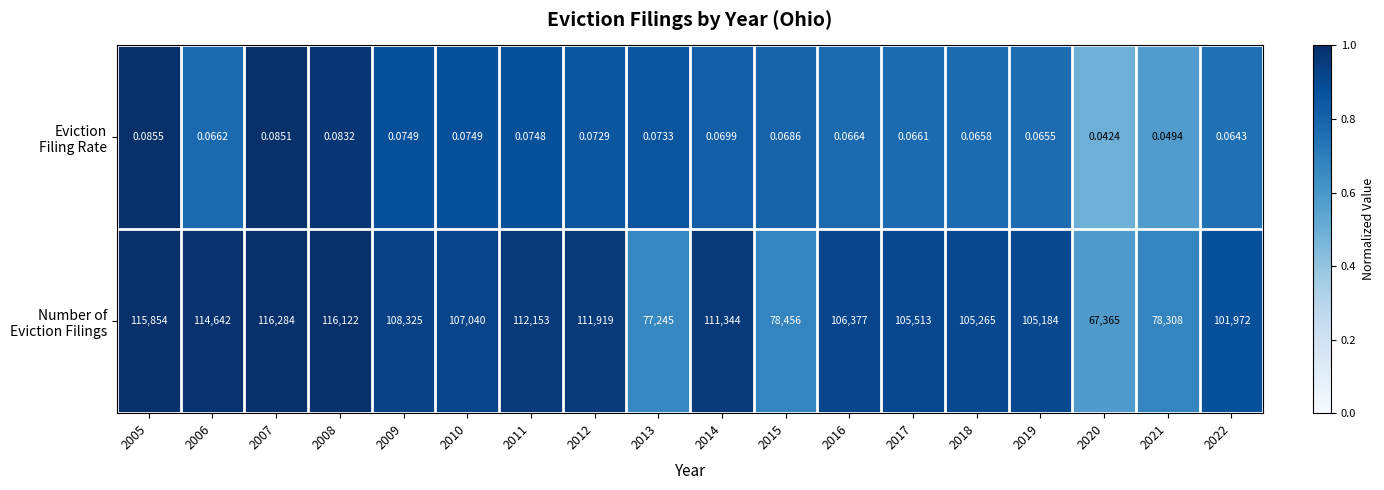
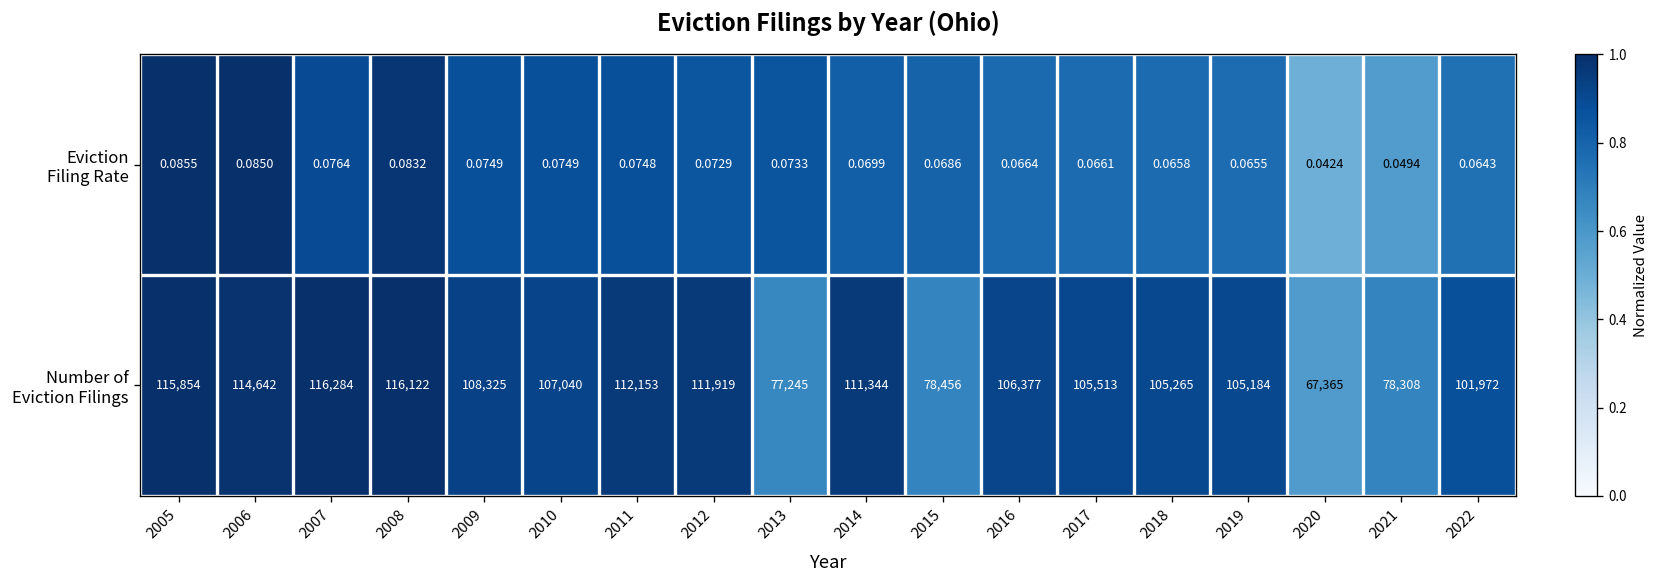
  {
    "Eviction Filing Rate": {
      "2005": "0.0855",
-     "2006": "0.0662",
-     "2007": "0.0851",
+     "2006": "0.0850",
+     "2007": "0.0764",
      "2008": "0.0832",
      "2009": "0.0749",
      "2010": "0.0749",
      "2011": "0.0748",
      "2012": "0.0729",
      "2013": "0.0733",
      "2014": "0.0699",
      "2015": "0.0686",
      "2016": "0.0664",
      "2017": "0.0661",
      "2018": "0.0658",
      "2019": "0.0655",
      "2020": "0.0424",
      "2021": "0.0494",
      "2022": "0.0643"
    },
    "Number of Eviction Filings": {
      "2005": "115,854",
      "2006": "114,642",
      "2007": "116,284",
      "2008": "116,122",
      "2009": "108,325",
      "2010": "107,040",
      "2011": "112,153",
      "2012": "111,919",
      "2013": "77,245",
      "2014": "111,344",
      "2015": "78,456",
      "2016": "106,377",
      "2017": "105,513",
      "2018": "105,265",
      "2019": "105,184",
      "2020": "67,365",
      "2021": "78,308",
      "2022": "101,972"
    }
  }
